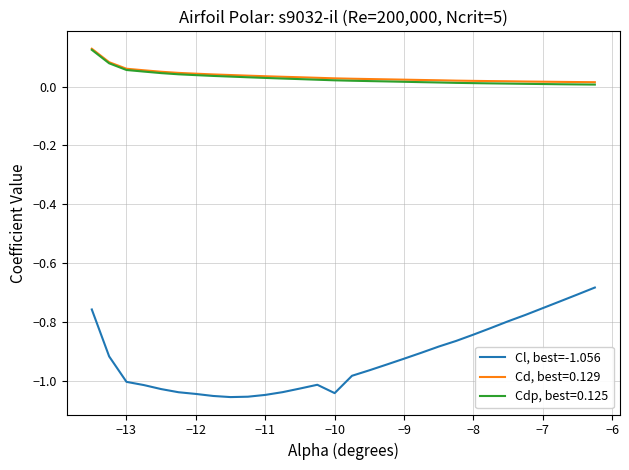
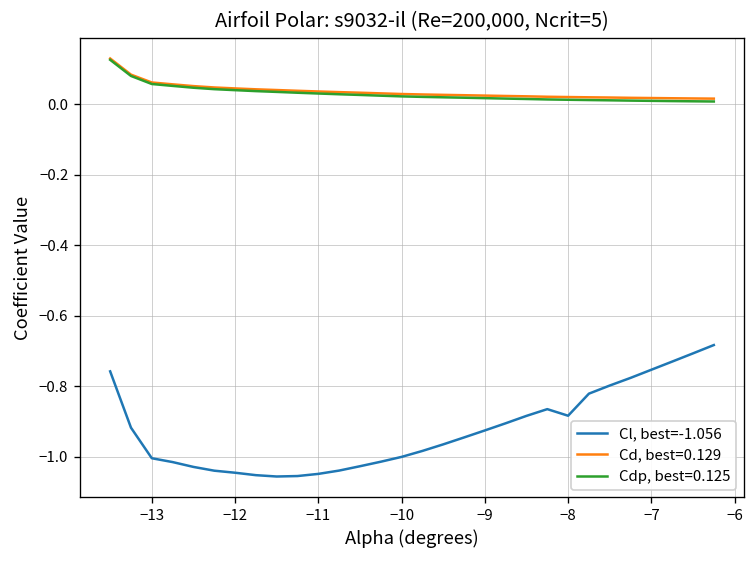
  {
    "Cl, best=-1.056": {
      "−13": -1.00,
      "−12": -1.05,
      "−11": -1.05,
-     "−10": -1.04,
+     "−10": -1.00,
      "−9": -0.93,
-     "−8": -0.84,
+     "−8": -0.88,
      "−7": -0.75
    }
  }
